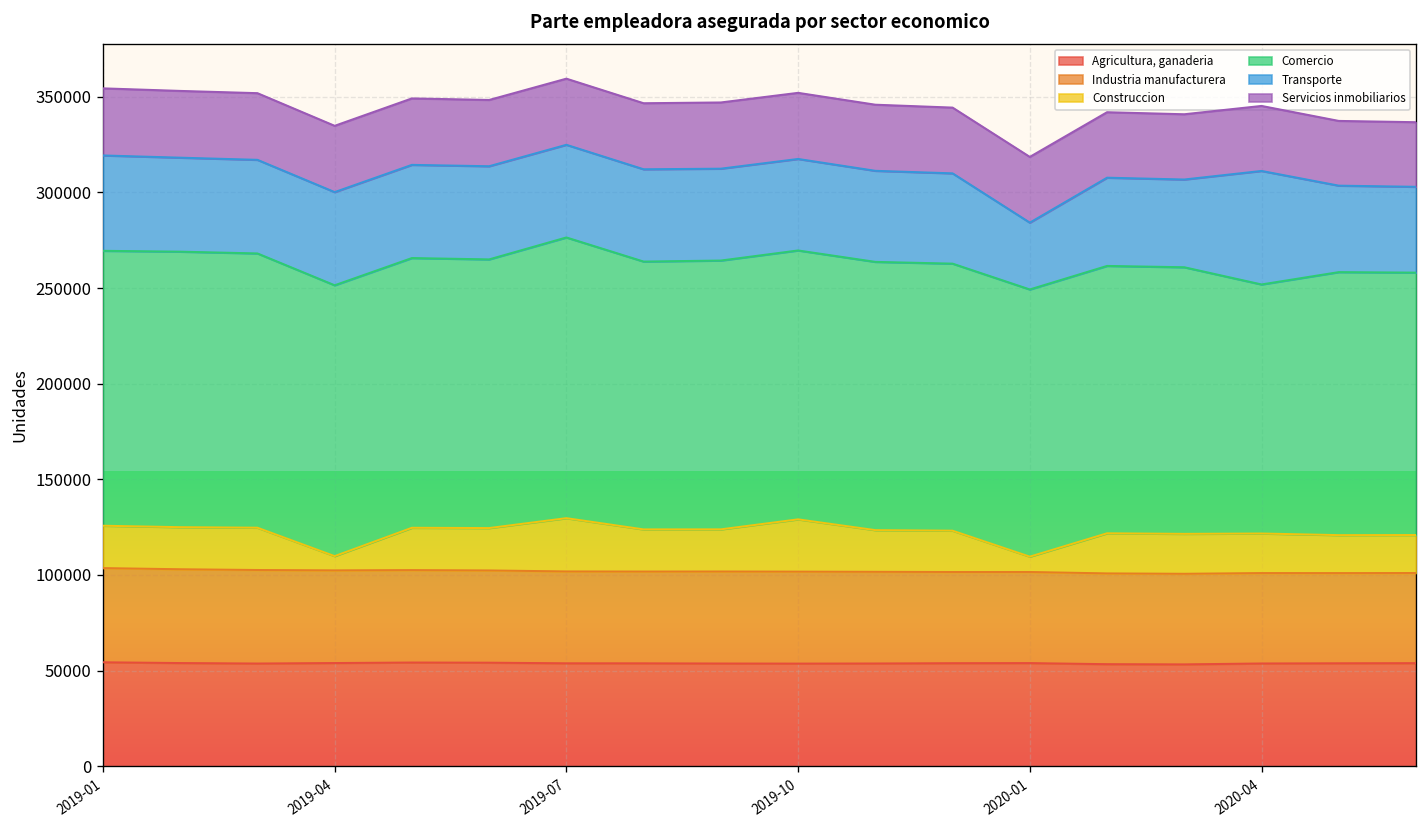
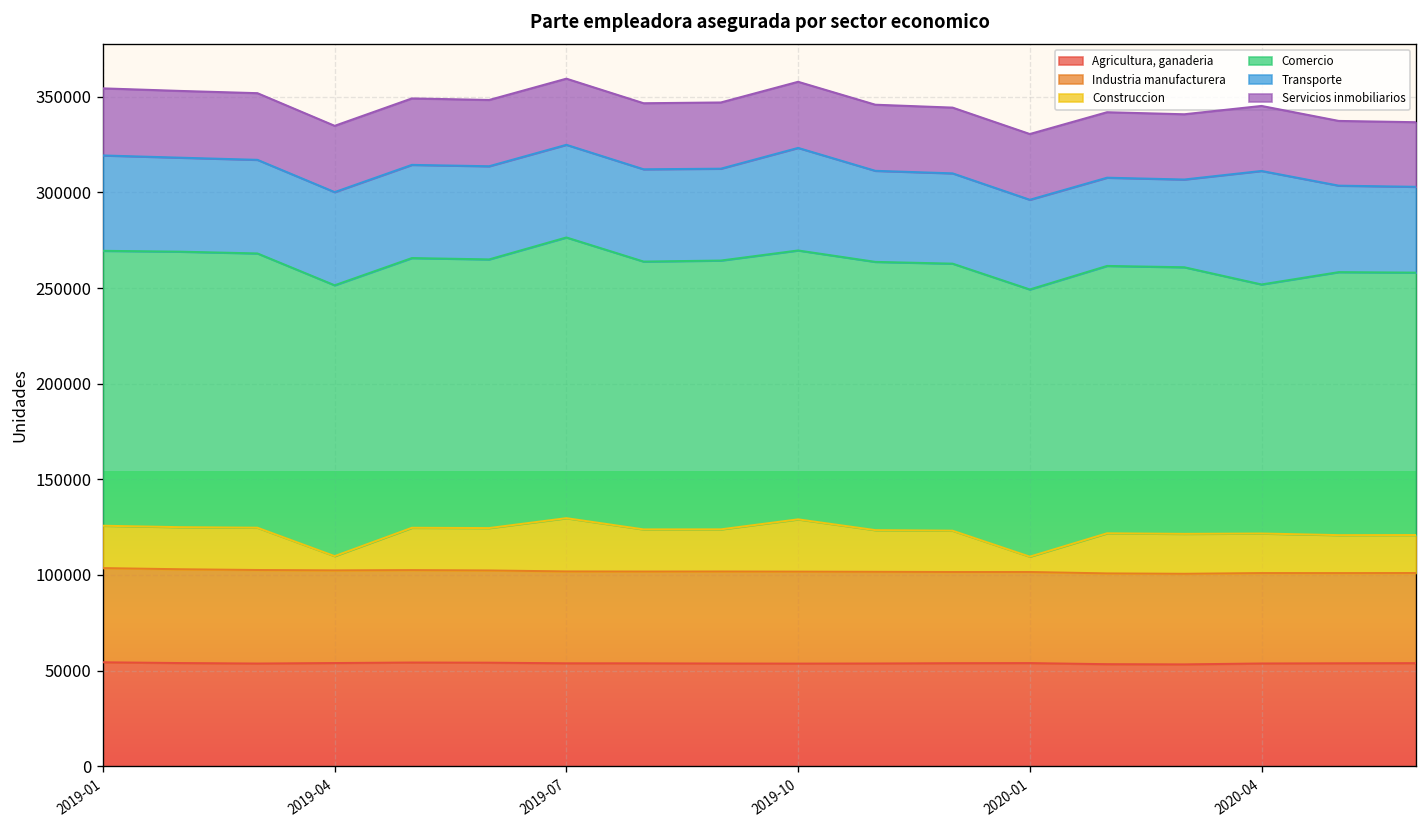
  {
    "Construccion": {
      "2019-01": 22000,
      "2019-04": 7000,
      "2019-07": 28000,
      "2019-10": 27000,
      "2020-01": 8000,
      "2020-04": 21000
    },
    "Comercio": {
      "2019-01": 144000,
      "2019-04": 142000,
      "2019-07": 147000,
      "2019-10": 141000,
      "2020-01": 140000,
      "2020-04": 130000
    },
    "Transporte": {
      "2019-01": 50000,
      "2019-04": 49000,
      "2019-07": 48000,
-     "2019-10": 48000,
-     "2020-01": 35000,
+     "2019-10": 54000,
+     "2020-01": 47000,
      "2020-04": 59000
    },
    "Servicios inmobiliarios": {
      "2019-01": 35000,
      "2019-04": 35000,
      "2019-07": 35000,
      "2019-10": 35000,
      "2020-01": 34000
    }
  }
